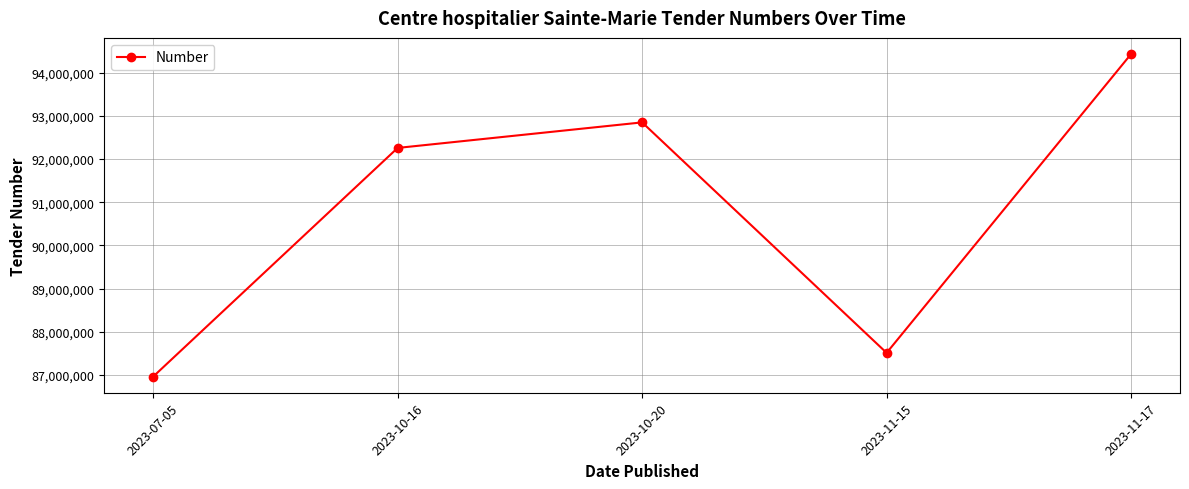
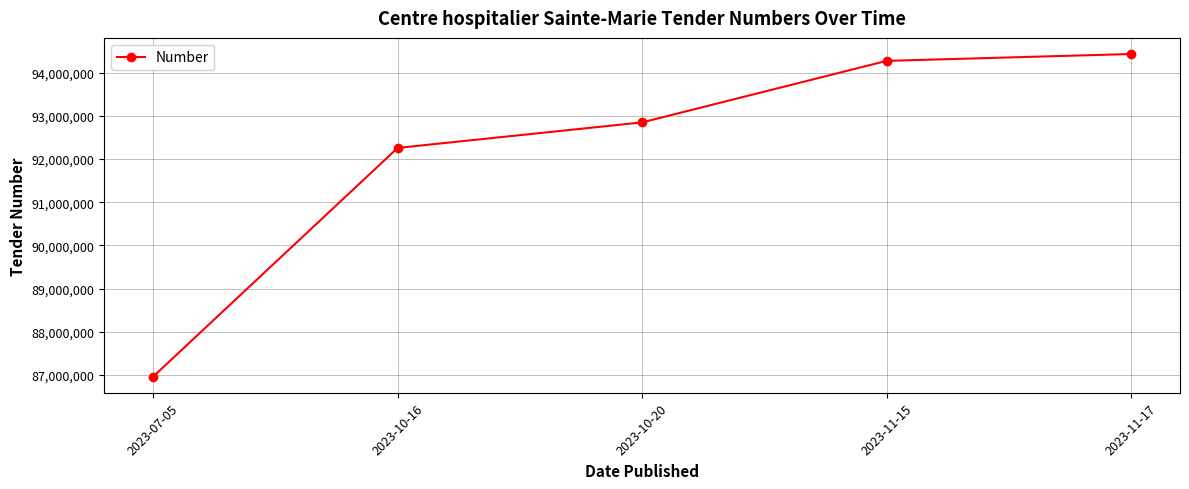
  {
    "2023-07-05": "87,000,000",
    "2023-10-16": "92,300,000",
    "2023-10-20": "92,800,000",
-   "2023-11-15": "87,500,000",
+   "2023-11-15": "94,300,000",
    "2023-11-17": "94,400,000"
  }
